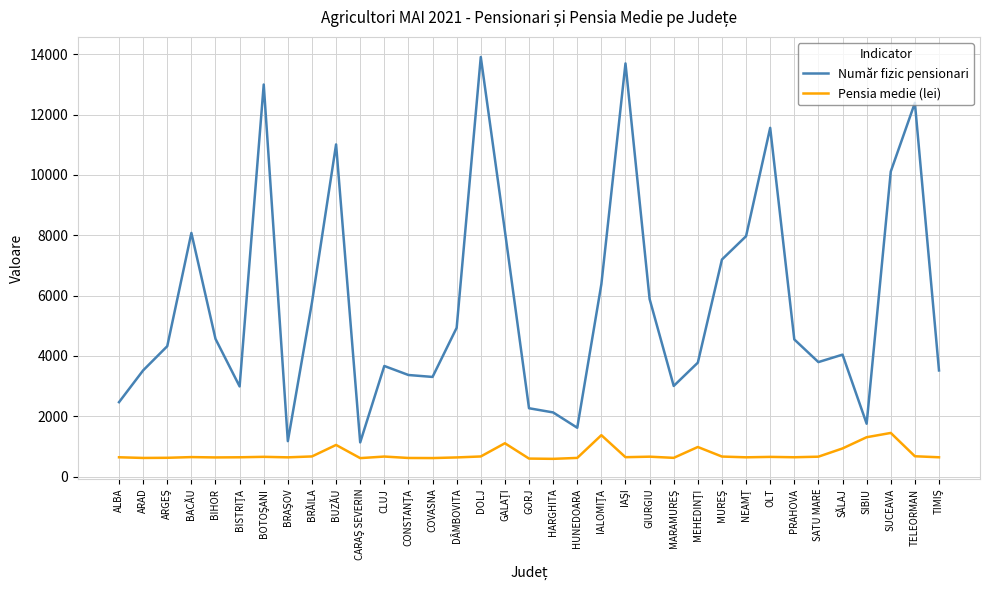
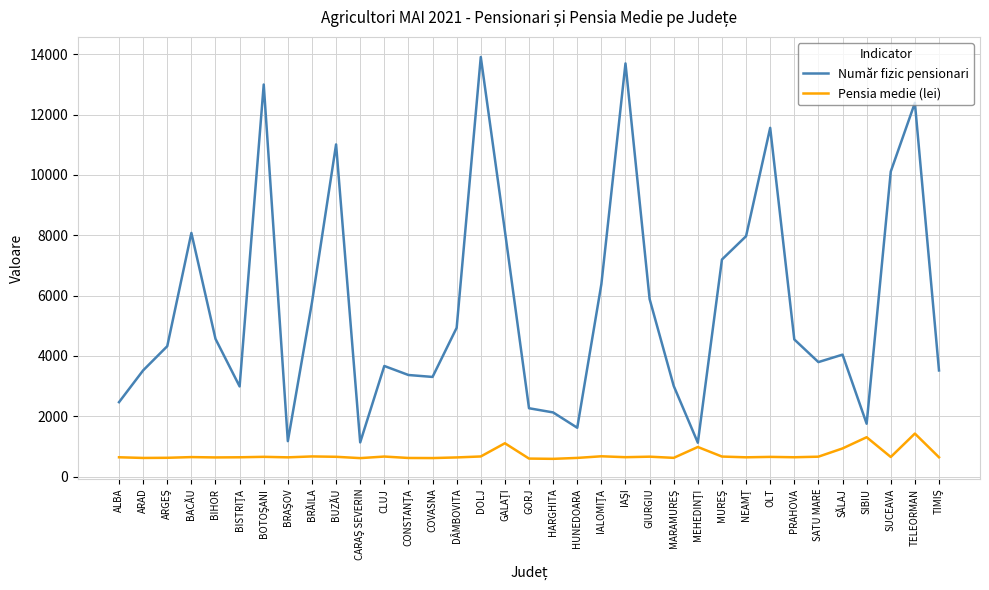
  {
    "Număr fizic pensionari": {
      "ALBA": 2500,
      "ARAD": 3500,
      "ARGEŞ": 4300,
      "BACĂU": 8100,
      "BIHOR": 4600,
      "BISTRIŢA": 3000,
      "BOTOŞANI": 13000,
      "BRAŞOV": 1200,
      "BRĂILA": 5800,
      "BUZĂU": 11000,
      "CARAŞ SEVERIN": 1100,
      "CLUJ": 3700,
      "CONSTANŢA": 3400,
      "COVASNA": 3300,
      "DÂMBOVITA": 4900,
      "DOLJ": 13900,
      "GALAŢI": 8100,
      "GORJ": 2300,
      "HARGHITA": 2100,
      "HUNEDOARA": 1600,
      "IALOMIŢA": 6400,
      "IAŞI": 13700,
      "GIURGIU": 5900,
      "MARAMUREŞ": 3000,
-     "MEHEDINŢI": 3800,
+     "MEHEDINŢI": 1100,
      "MUREŞ": 7200,
      "NEAMŢ": 8000,
      "OLT": 11600,
      "PRAHOVA": 4500,
      "SATU MARE": 3800,
      "SĂLAJ": 4000,
      "SIBIU": 1800,
      "SUCEAVA": 10100,
      "TIMIŞ": 3500
    },
    "Pensia medie (lei)": {
      "ALBA": 600,
      "ARAD": 600,
      "ARGEŞ": 600,
      "BACĂU": 600,
      "BIHOR": 600,
      "BISTRIŢA": 600,
      "BOTOŞANI": 700,
      "BRAŞOV": 600,
      "BRĂILA": 700,
-     "BUZĂU": 1000,
+     "BUZĂU": 700,
      "CARAŞ SEVERIN": 600,
      "CLUJ": 700,
      "CONSTANŢA": 600,
      "COVASNA": 600,
      "DÂMBOVITA": 600,
      "DOLJ": 700,
      "GALAŢI": 1100,
      "GORJ": 600,
      "HARGHITA": 600,
      "HUNEDOARA": 600,
-     "IALOMIŢA": 1400,
+     "IALOMIŢA": 700,
      "IAŞI": 600,
      "GIURGIU": 700,
      "MARAMUREŞ": 600,
      "MEHEDINŢI": 1000,
      "MUREŞ": 700,
      "NEAMŢ": 600,
      "OLT": 700,
      "PRAHOVA": 600,
      "SATU MARE": 700,
      "SĂLAJ": 900,
      "SIBIU": 1300,
-     "SUCEAVA": 1400,
-     "TELEORMAN": 700,
+     "SUCEAVA": 600,
+     "TELEORMAN": 1400,
      "TIMIŞ": 600
    }
  }
